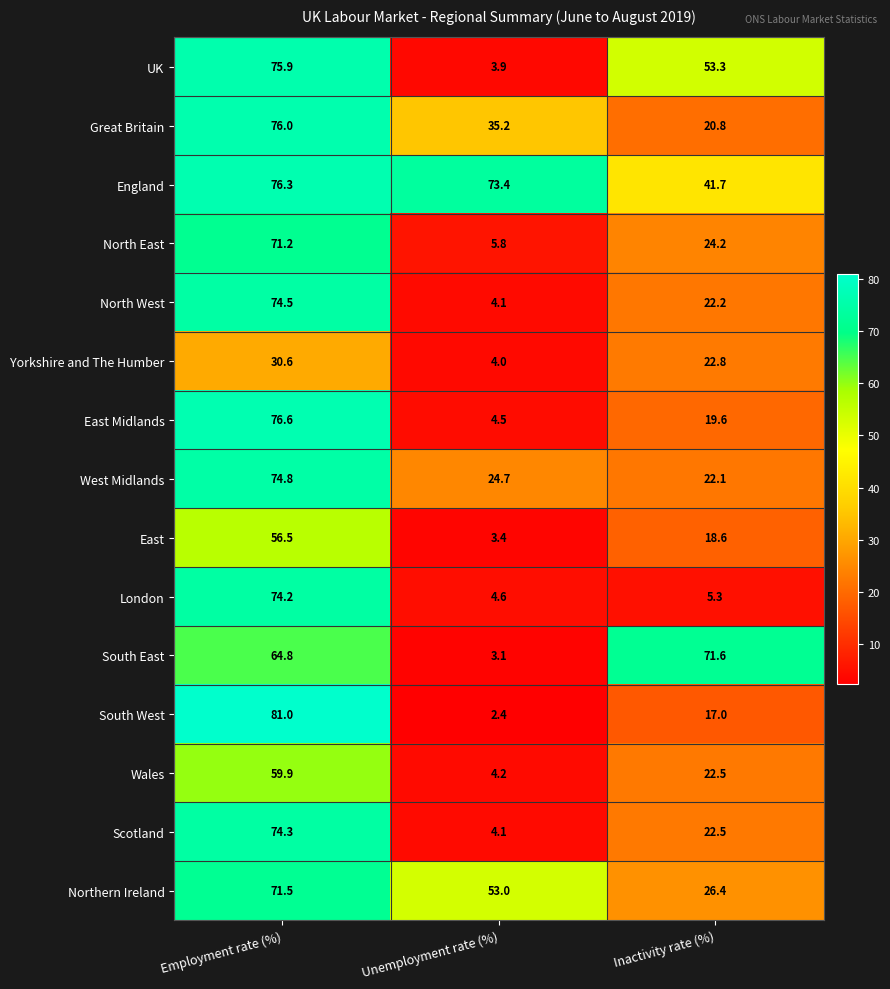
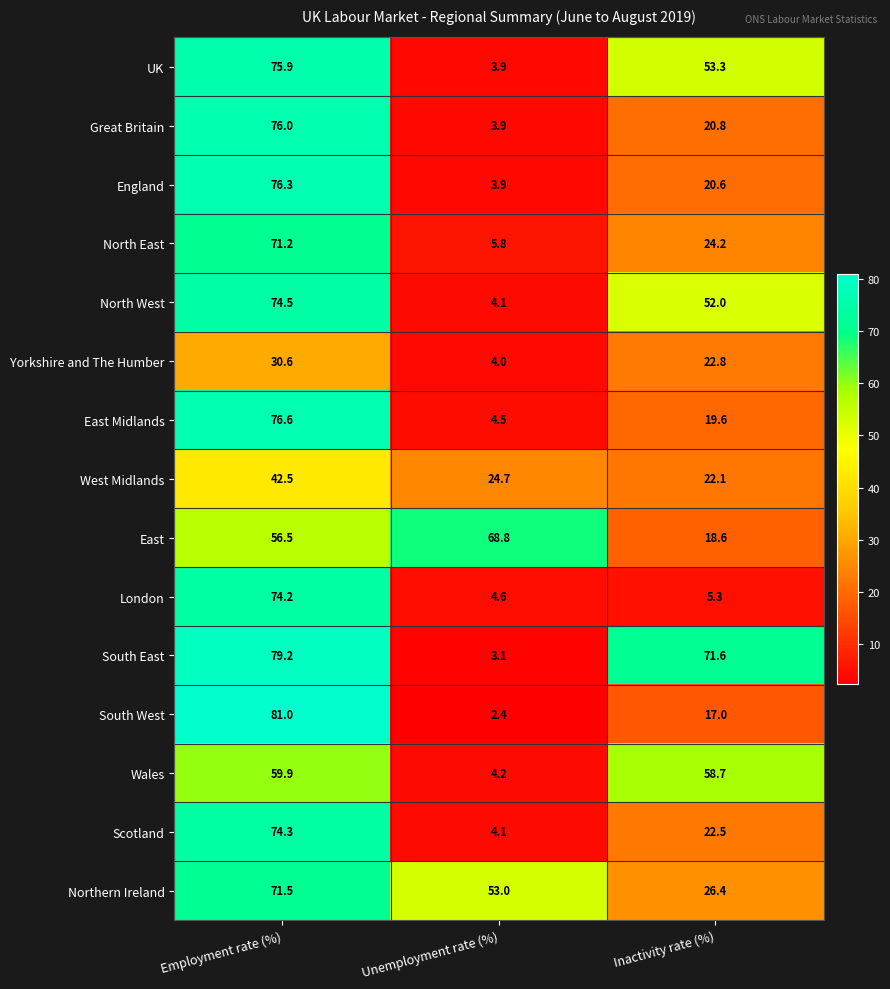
  {
    "UK": {
      "Employment rate (%)": 75.9,
      "Unemployment rate (%)": 3.9,
      "Inactivity rate (%)": 53.3
    },
    "Great Britain": {
      "Employment rate (%)": 76.0,
-     "Unemployment rate (%)": 35.2,
+     "Unemployment rate (%)": 3.9,
      "Inactivity rate (%)": 20.8
    },
    "England": {
      "Employment rate (%)": 76.3,
-     "Unemployment rate (%)": 73.4,
-     "Inactivity rate (%)": 41.7
+     "Unemployment rate (%)": 3.9,
+     "Inactivity rate (%)": 20.6
    },
    "North East": {
      "Employment rate (%)": 71.2,
      "Unemployment rate (%)": 5.8,
      "Inactivity rate (%)": 24.2
    },
    "North West": {
      "Employment rate (%)": 74.5,
      "Unemployment rate (%)": 4.1,
-     "Inactivity rate (%)": 22.2
+     "Inactivity rate (%)": 52.0
    },
    "Yorkshire and The Humber": {
      "Employment rate (%)": 30.6,
      "Unemployment rate (%)": 4.0,
      "Inactivity rate (%)": 22.8
    },
    "East Midlands": {
      "Employment rate (%)": 76.6,
      "Unemployment rate (%)": 4.5,
      "Inactivity rate (%)": 19.6
    },
    "West Midlands": {
-     "Employment rate (%)": 74.8,
+     "Employment rate (%)": 42.5,
      "Unemployment rate (%)": 24.7,
      "Inactivity rate (%)": 22.1
    },
    "East": {
      "Employment rate (%)": 56.5,
-     "Unemployment rate (%)": 3.4,
+     "Unemployment rate (%)": 68.8,
      "Inactivity rate (%)": 18.6
    },
    "London": {
      "Employment rate (%)": 74.2,
      "Unemployment rate (%)": 4.6,
      "Inactivity rate (%)": 5.3
    },
    "South East": {
-     "Employment rate (%)": 64.8,
+     "Employment rate (%)": 79.2,
      "Unemployment rate (%)": 3.1,
      "Inactivity rate (%)": 71.6
    },
    "South West": {
      "Employment rate (%)": 81.0,
      "Unemployment rate (%)": 2.4,
      "Inactivity rate (%)": 17.0
    },
    "Wales": {
      "Employment rate (%)": 59.9,
      "Unemployment rate (%)": 4.2,
-     "Inactivity rate (%)": 22.5
+     "Inactivity rate (%)": 58.7
    },
    "Scotland": {
      "Employment rate (%)": 74.3,
      "Unemployment rate (%)": 4.1,
      "Inactivity rate (%)": 22.5
    },
    "Northern Ireland": {
      "Employment rate (%)": 71.5,
      "Unemployment rate (%)": 53.0,
      "Inactivity rate (%)": 26.4
    }
  }
